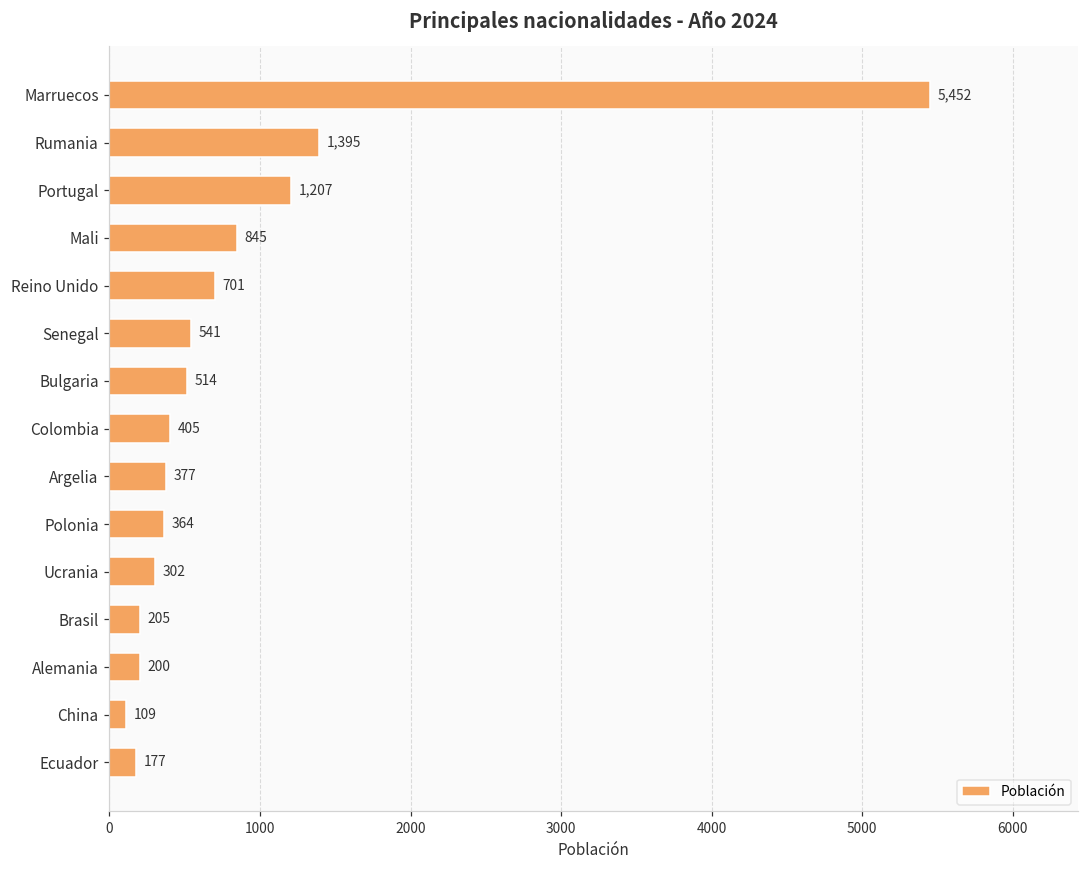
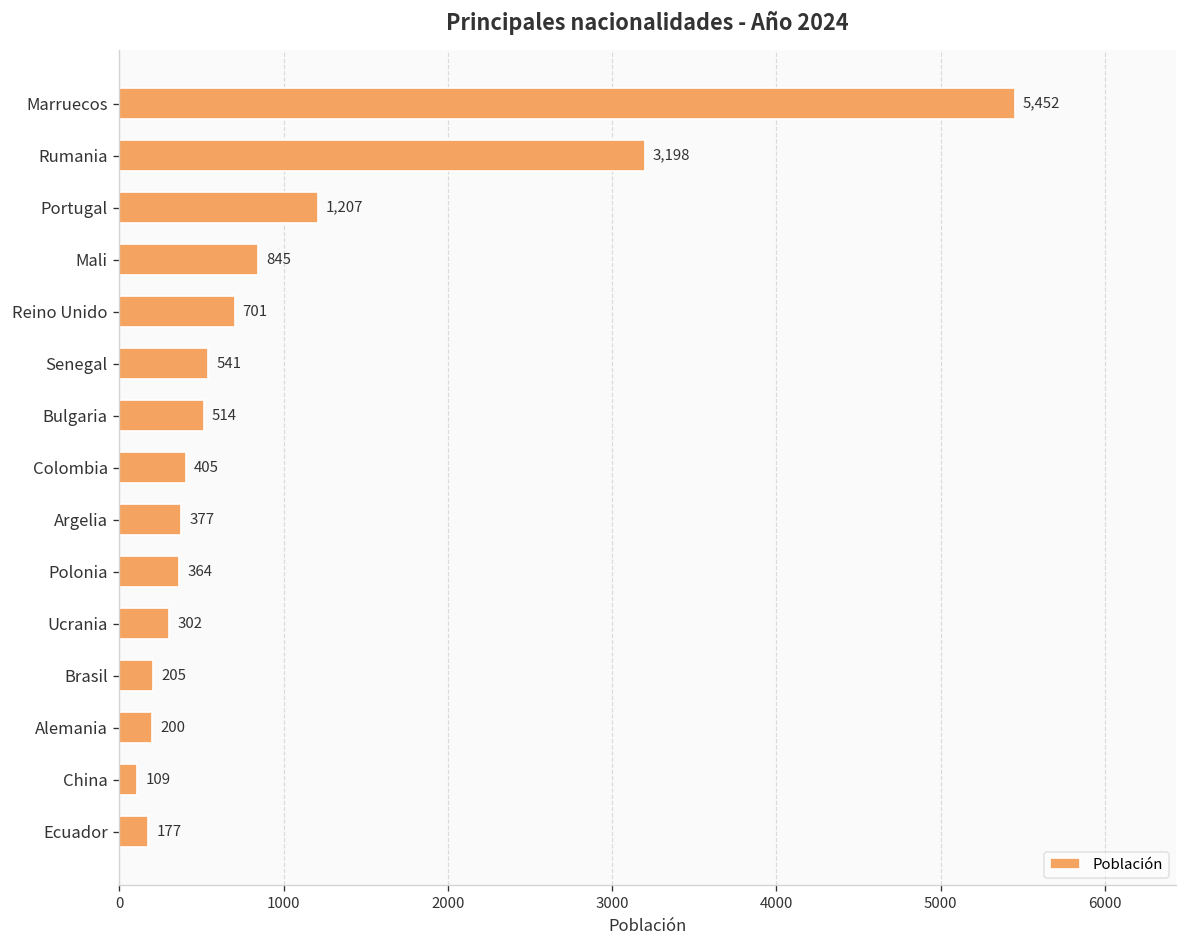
  {
    "Marruecos": "5,452",
-   "Rumania": "1,395",
+   "Rumania": "3,198",
    "Portugal": "1,207",
    "Mali": "845",
    "Reino Unido": "701",
    "Senegal": "541",
    "Bulgaria": "514",
    "Colombia": "405",
    "Argelia": "377",
    "Polonia": "364",
    "Ucrania": "302",
    "Brasil": "205",
    "Alemania": "200",
    "China": "109",
    "Ecuador": "177"
  }
